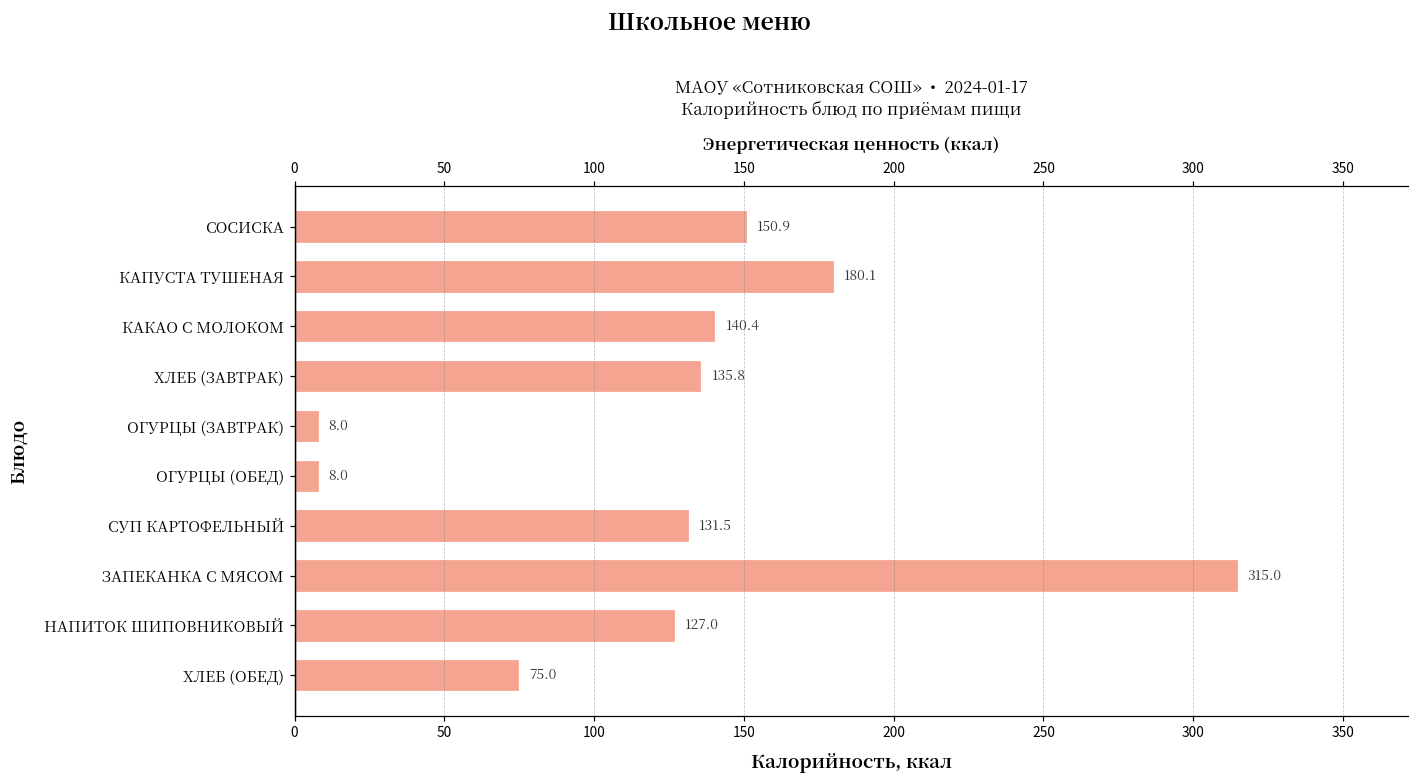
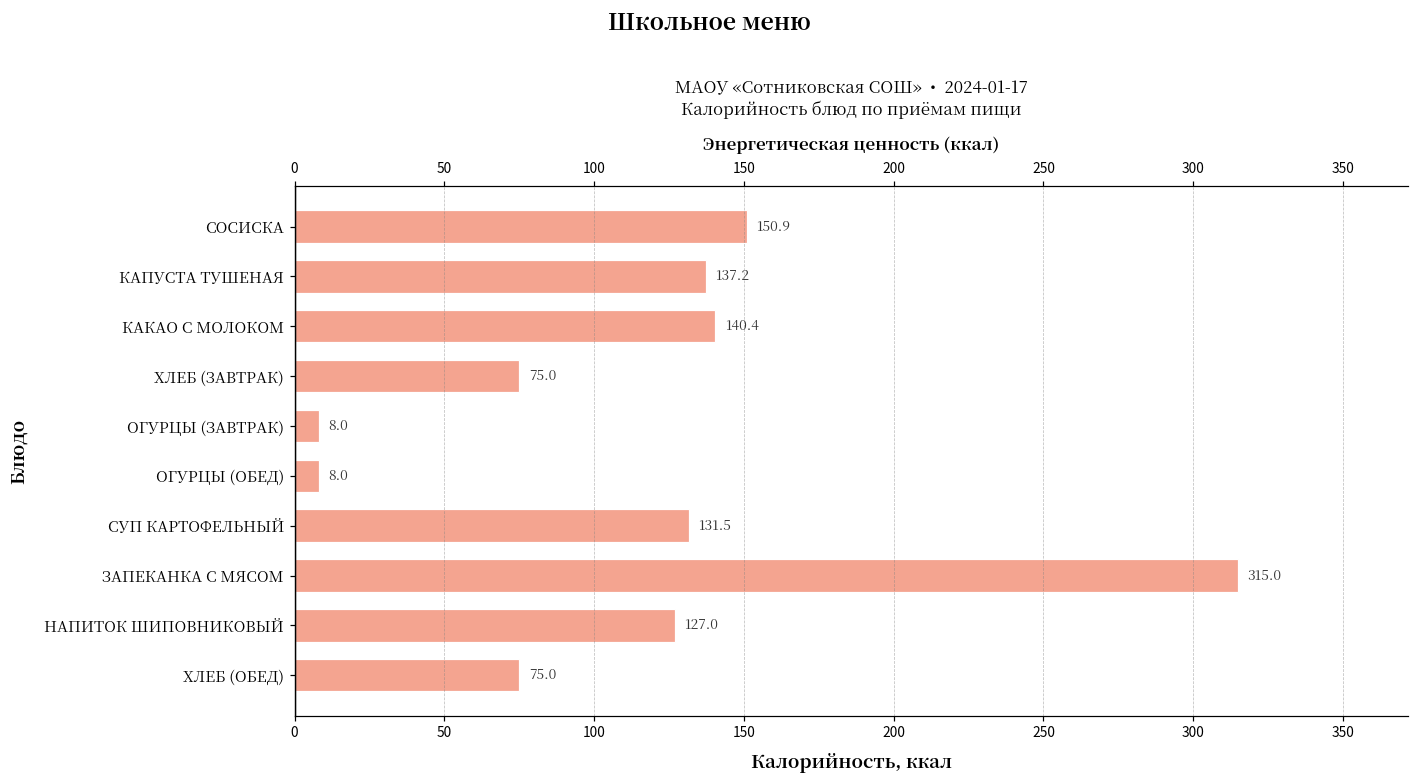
  {
    "СОСИСКА": 150.9,
-   "КАПУСТА ТУШЕНАЯ": 180.1,
+   "КАПУСТА ТУШЕНАЯ": 137.2,
    "КАКАО С МОЛОКОМ": 140.4,
-   "ХЛЕБ (ЗАВТРАК)": 135.8,
+   "ХЛЕБ (ЗАВТРАК)": 75.0,
    "ОГУРЦЫ (ЗАВТРАК)": 8.0,
    "ОГУРЦЫ (ОБЕД)": 8.0,
    "СУП КАРТОФЕЛЬНЫЙ": 131.5,
    "ЗАПЕКАНКА С МЯСОМ": 315.0,
    "НАПИТОК ШИПОВНИКОВЫЙ": 127.0,
    "ХЛЕБ (ОБЕД)": 75.0
  }
